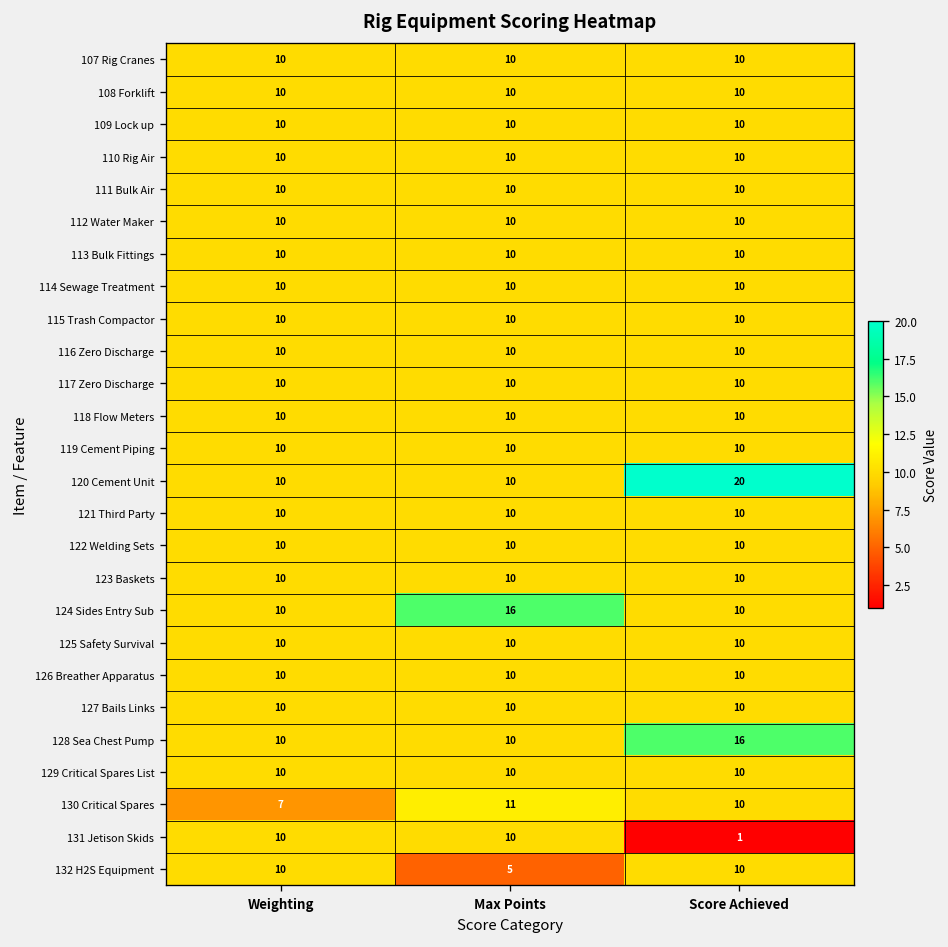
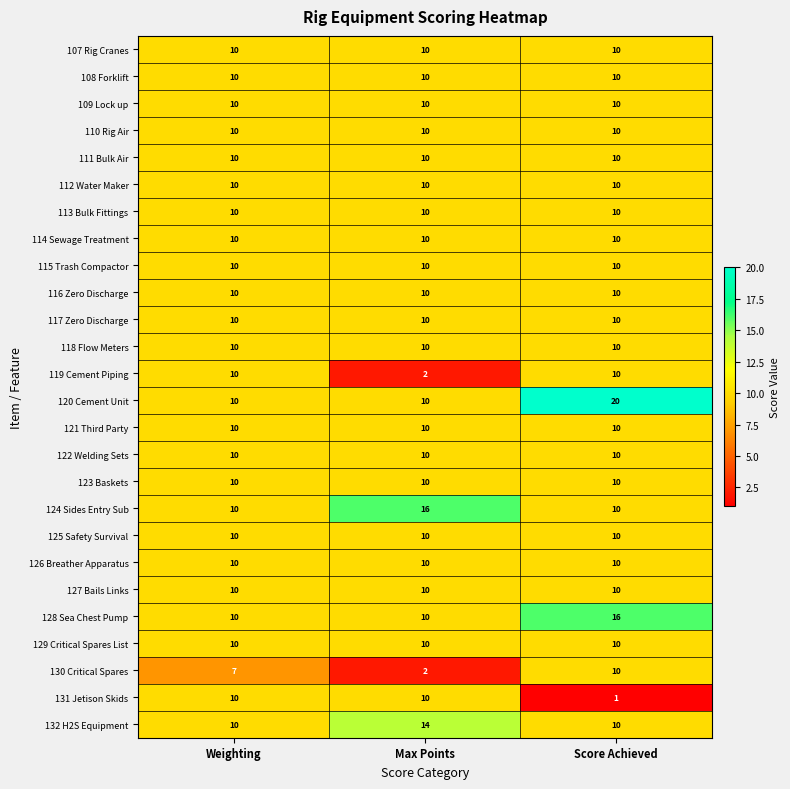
  {
    "107 Rig Cranes": {
      "Weighting": 10,
      "Max Points": 10,
      "Score Achieved": 10
    },
    "108 Forklift": {
      "Weighting": 10,
      "Max Points": 10,
      "Score Achieved": 10
    },
    "109 Lock up": {
      "Weighting": 10,
      "Max Points": 10,
      "Score Achieved": 10
    },
    "110 Rig Air": {
      "Weighting": 10,
      "Max Points": 10,
      "Score Achieved": 10
    },
    "111 Bulk Air": {
      "Weighting": 10,
      "Max Points": 10,
      "Score Achieved": 10
    },
    "112 Water Maker": {
      "Weighting": 10,
      "Max Points": 10,
      "Score Achieved": 10
    },
    "113 Bulk Fittings": {
      "Weighting": 10,
      "Max Points": 10,
      "Score Achieved": 10
    },
    "114 Sewage Treatment": {
      "Weighting": 10,
      "Max Points": 10,
      "Score Achieved": 10
    },
    "115 Trash Compactor": {
      "Weighting": 10,
      "Max Points": 10,
      "Score Achieved": 10
    },
    "116 Zero Discharge": {
      "Weighting": 10,
      "Max Points": 10,
      "Score Achieved": 10
    },
    "117 Zero Discharge": {
      "Weighting": 10,
      "Max Points": 10,
      "Score Achieved": 10
    },
    "118 Flow Meters": {
      "Weighting": 10,
      "Max Points": 10,
      "Score Achieved": 10
    },
    "119 Cement Piping": {
      "Weighting": 10,
-     "Max Points": 10,
+     "Max Points": 2,
      "Score Achieved": 10
    },
    "120 Cement Unit": {
      "Weighting": 10,
      "Max Points": 10,
      "Score Achieved": 20
    },
    "121 Third Party": {
      "Weighting": 10,
      "Max Points": 10,
      "Score Achieved": 10
    },
    "122 Welding Sets": {
      "Weighting": 10,
      "Max Points": 10,
      "Score Achieved": 10
    },
    "123 Baskets": {
      "Weighting": 10,
      "Max Points": 10,
      "Score Achieved": 10
    },
    "124 Sides Entry Sub": {
      "Weighting": 10,
      "Max Points": 16,
      "Score Achieved": 10
    },
    "125 Safety Survival": {
      "Weighting": 10,
      "Max Points": 10,
      "Score Achieved": 10
    },
    "126 Breather Apparatus": {
      "Weighting": 10,
      "Max Points": 10,
      "Score Achieved": 10
    },
    "127 Bails Links": {
      "Weighting": 10,
      "Max Points": 10,
      "Score Achieved": 10
    },
    "128 Sea Chest Pump": {
      "Weighting": 10,
      "Max Points": 10,
      "Score Achieved": 16
    },
    "129 Critical Spares List": {
      "Weighting": 10,
      "Max Points": 10,
      "Score Achieved": 10
    },
    "130 Critical Spares": {
      "Weighting": 7,
-     "Max Points": 11,
+     "Max Points": 2,
      "Score Achieved": 10
    },
    "131 Jetison Skids": {
      "Weighting": 10,
      "Max Points": 10,
      "Score Achieved": 1
    },
    "132 H2S Equipment": {
      "Weighting": 10,
-     "Max Points": 5,
+     "Max Points": 14,
      "Score Achieved": 10
    }
  }
